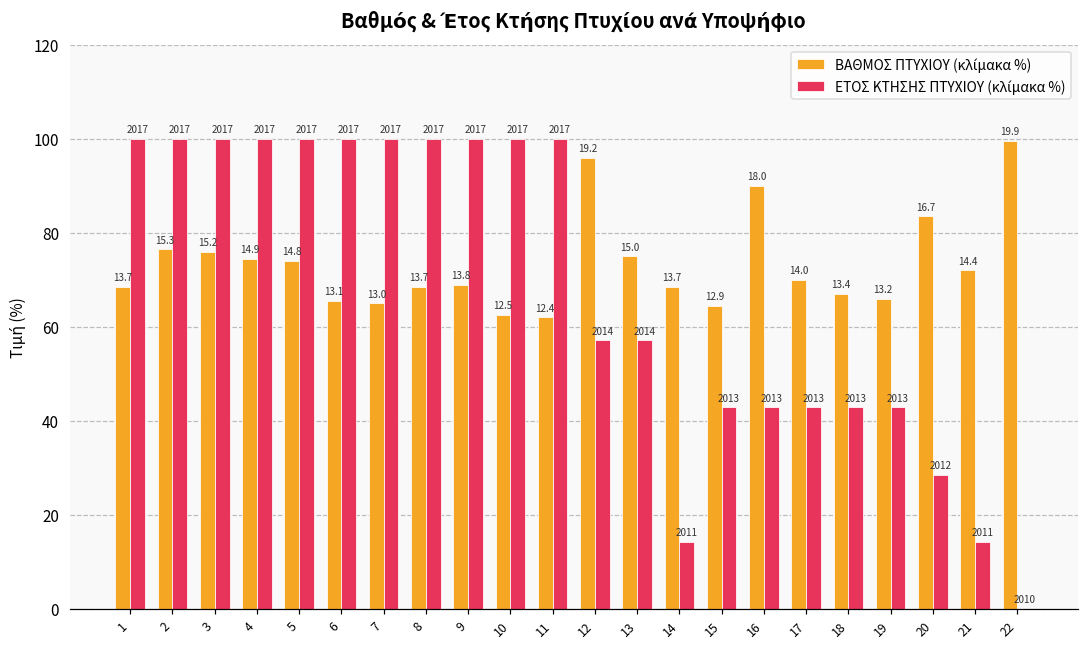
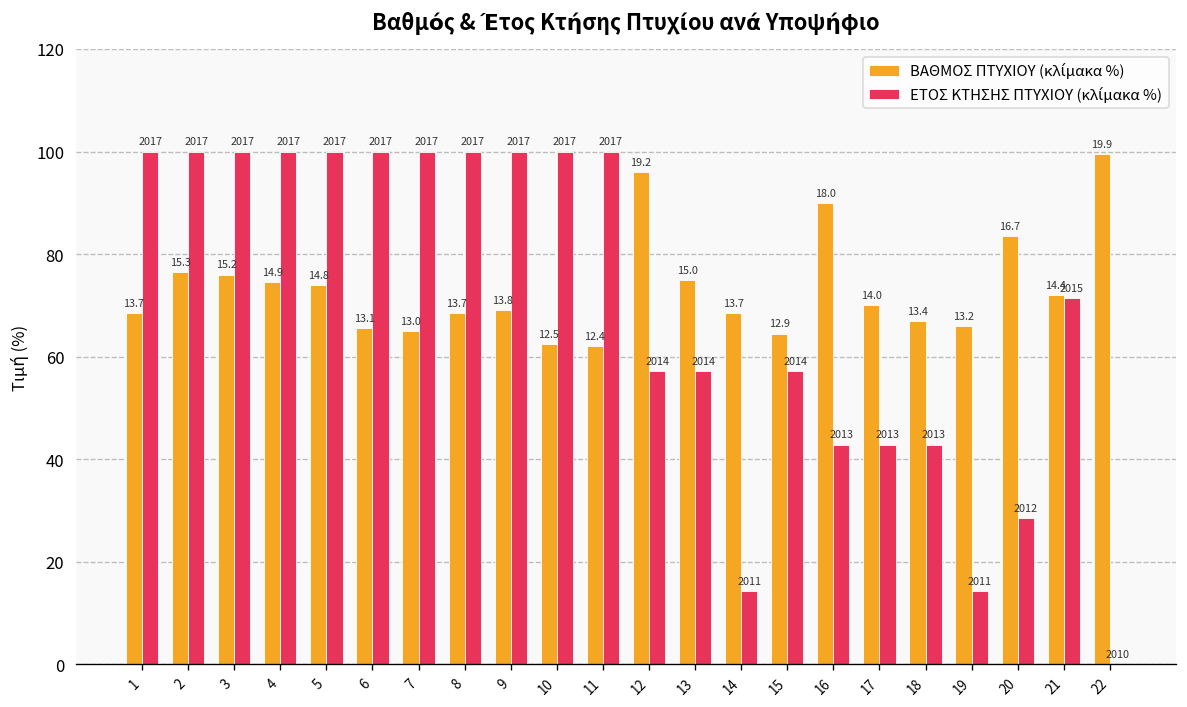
  {
    "ΕΤΟΣ ΚΤΗΣΗΣ ΠΤΥΧΙΟΥ (κλίμακα %)": {
-     "15": 2013,
-     "19": 2013,
-     "21": 2011
+     "15": 2014,
+     "19": 2011,
+     "21": 2015
    }
  }
